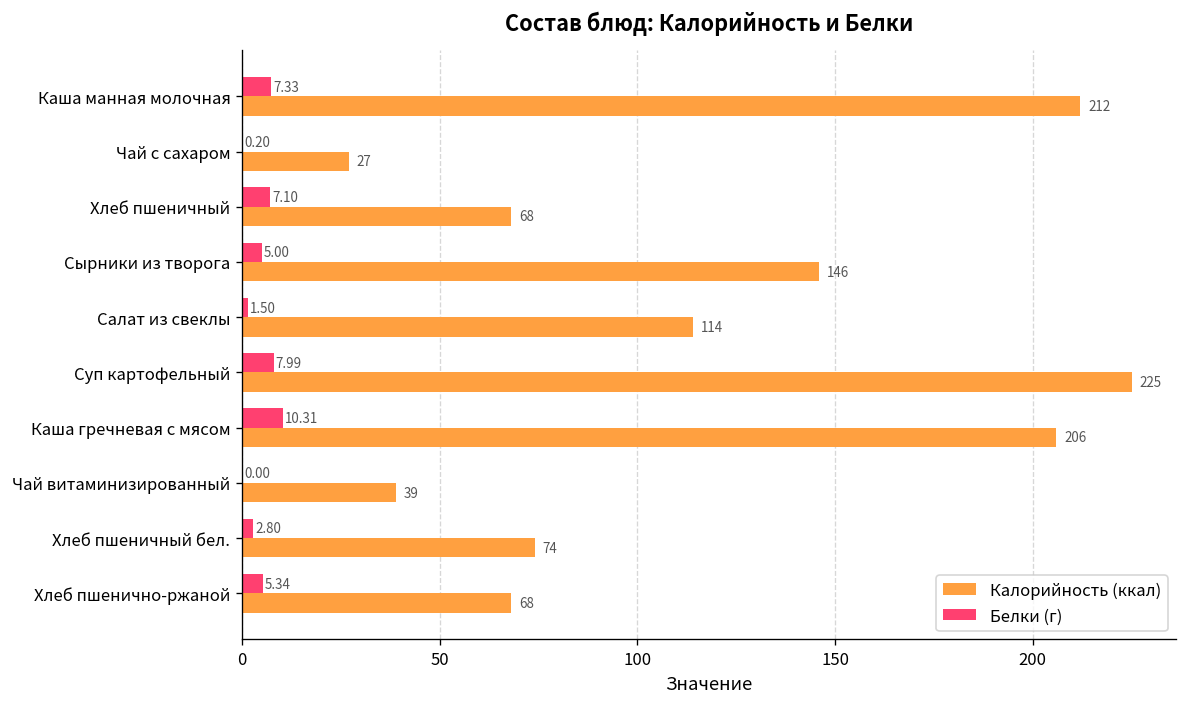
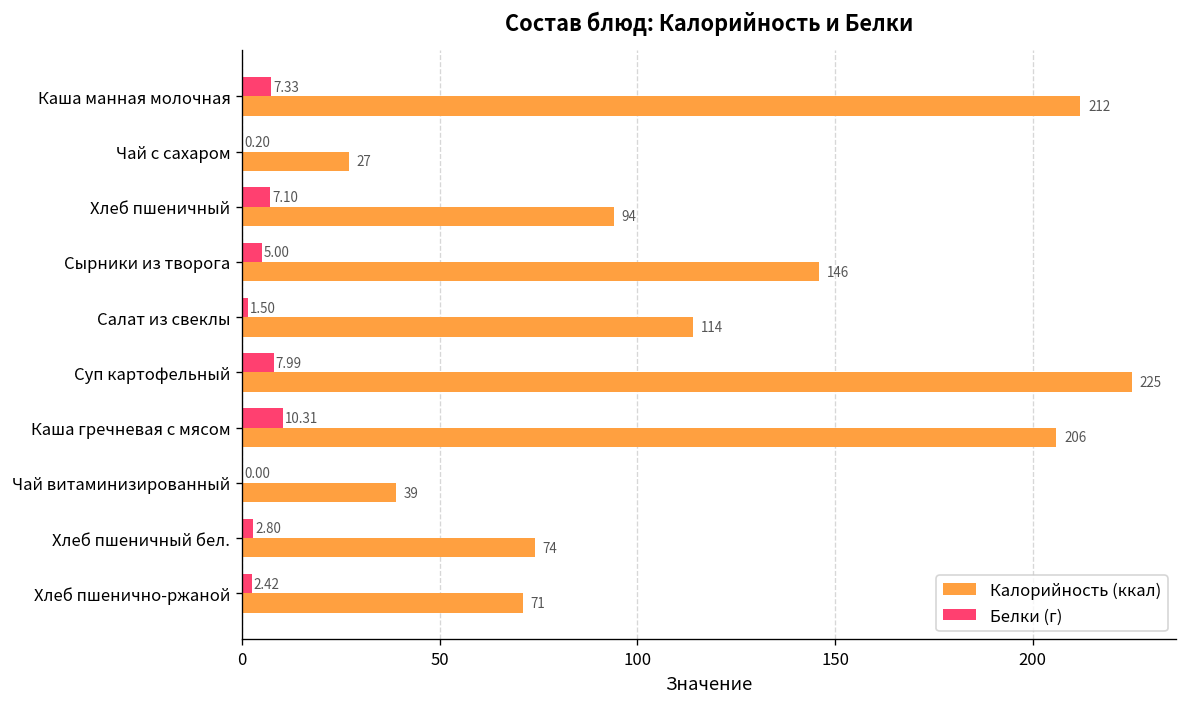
  {
    "Калорийность (ккал)": {
      "Каша манная молочная": 212,
      "Чай с сахаром": 27,
-     "Хлеб пшеничный": 68,
+     "Хлеб пшеничный": 94,
      "Сырники из творога": 146,
      "Салат из свеклы": 114,
      "Суп картофельный": 225,
      "Каша гречневая с мясом": 206,
      "Чай витаминизированный": 39,
      "Хлеб пшеничный бел.": 74,
-     "Хлеб пшенично-ржаной": 68
+     "Хлеб пшенично-ржаной": 71
    },
    "Белки (г)": {
      "Каша манная молочная": 7.33,
      "Чай с сахаром": 0.20,
      "Хлеб пшеничный": 7.10,
      "Сырники из творога": 5.00,
      "Салат из свеклы": 1.50,
      "Суп картофельный": 7.99,
      "Каша гречневая с мясом": 10.31,
      "Чай витаминизированный": 0.00,
      "Хлеб пшеничный бел.": 2.80,
-     "Хлеб пшенично-ржаной": 5.34
+     "Хлеб пшенично-ржаной": 2.42
    }
  }
